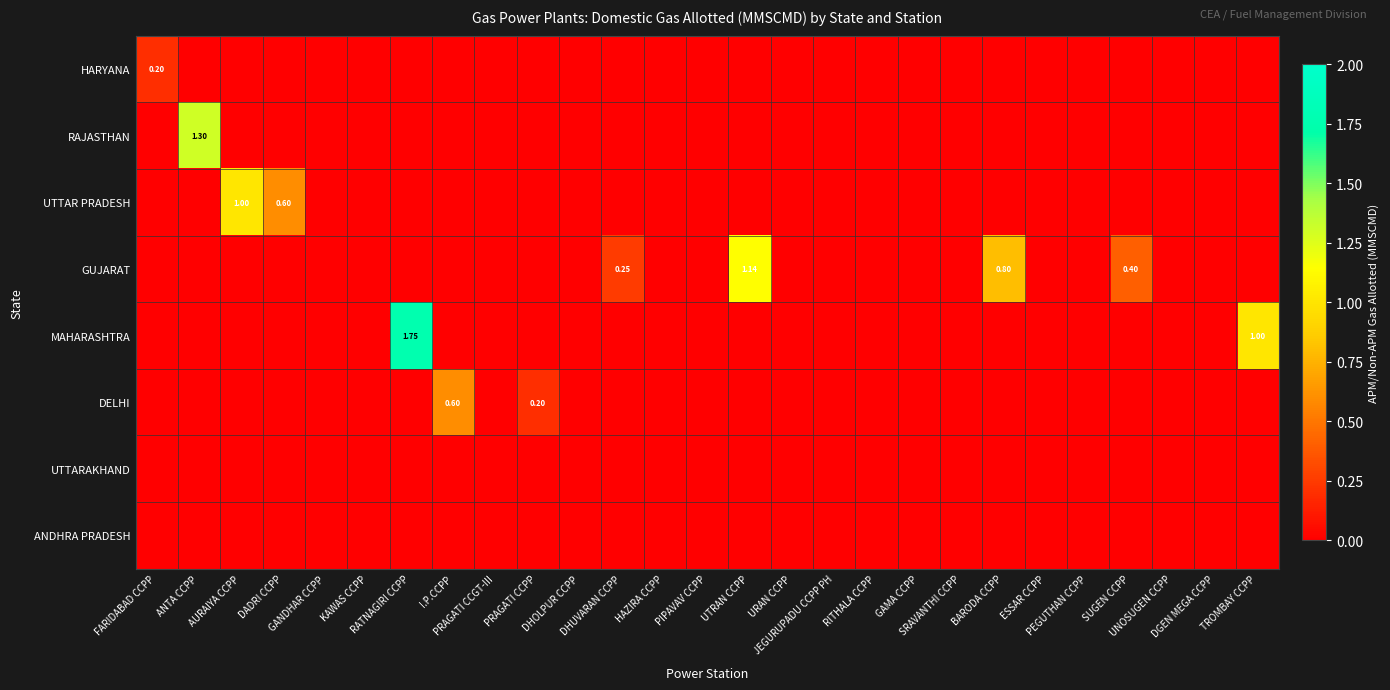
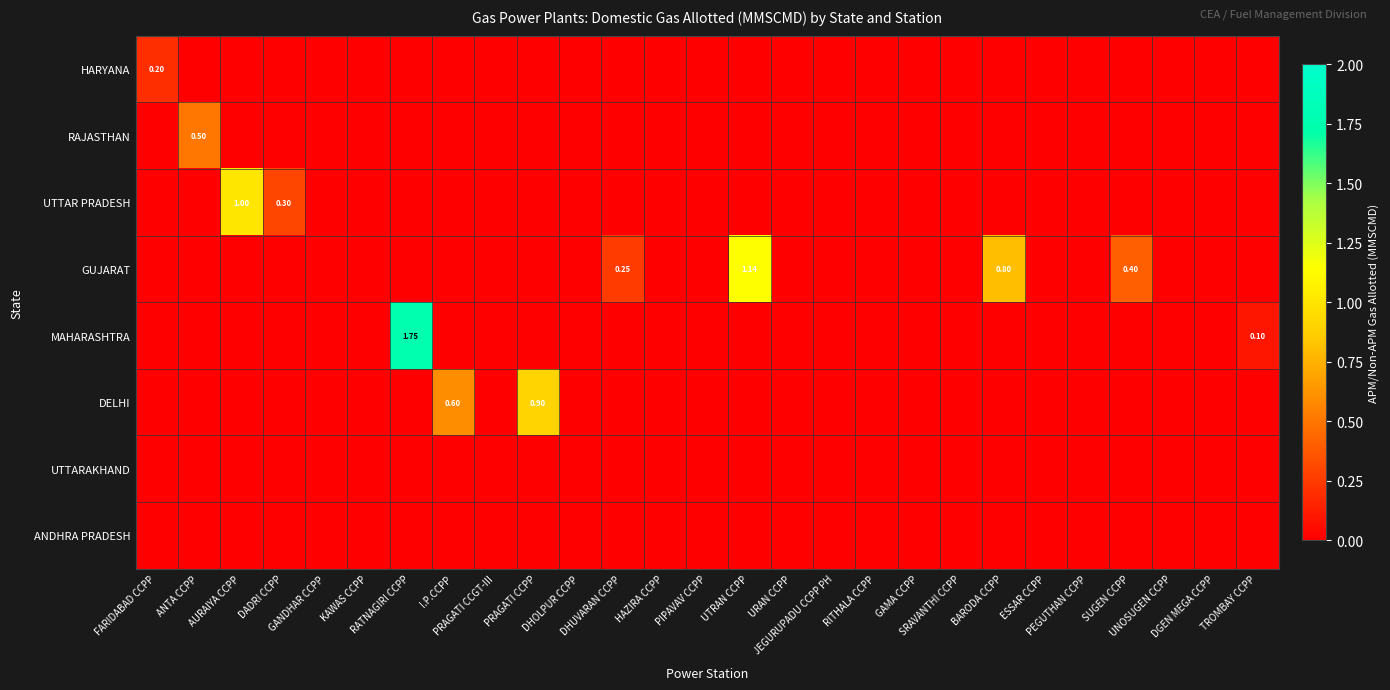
  {
    "HARYANA": {
      "FARIDABAD CCPP": 0.20
    },
    "RAJASTHAN": {
-     "ANTA CCPP": 1.30
+     "ANTA CCPP": 0.50
    },
    "UTTAR PRADESH": {
      "AURAIYA CCPP": 1.00,
-     "DADRI CCPP": 0.60
+     "DADRI CCPP": 0.30
    },
    "GUJARAT": {
      "DHUVARAN CCPP": 0.25,
      "UTRAN CCPP": 1.14,
      "BARODA CCPP": 0.80,
      "SUGEN CCPP": 0.40
    },
    "MAHARASHTRA": {
      "RATNAGIRI CCPP": 1.75,
-     "TROMBAY CCPP": 1.00
+     "TROMBAY CCPP": 0.10
    },
    "DELHI": {
      "I.P.CCPP": 0.60,
-     "PRAGATI CCPP": 0.20
+     "PRAGATI CCPP": 0.90
    }
  }
